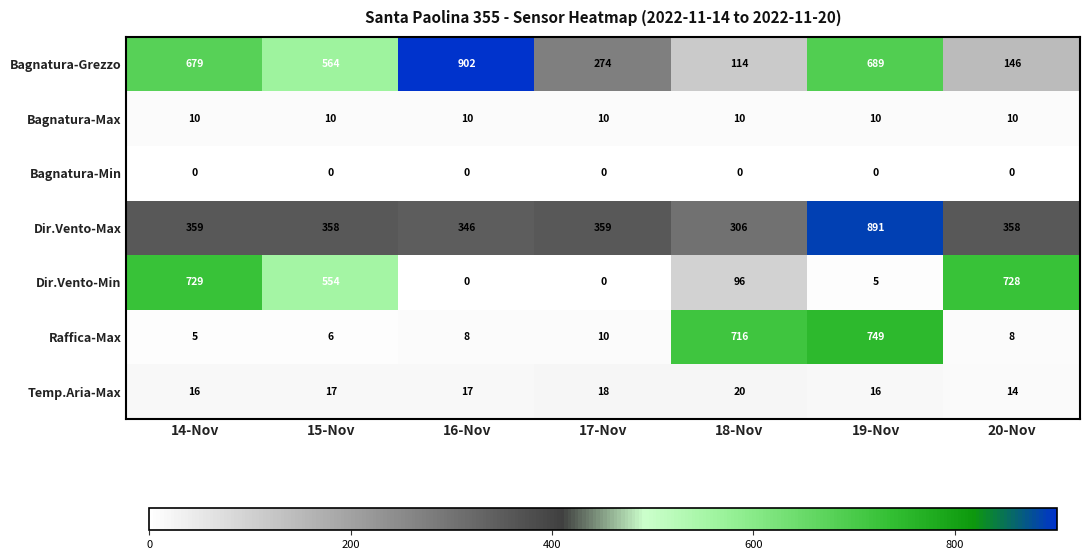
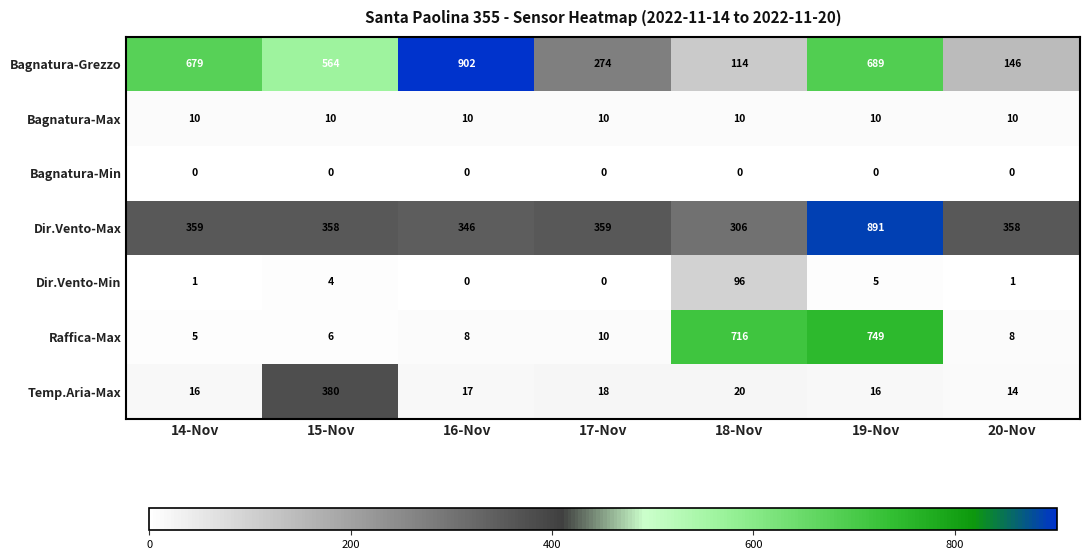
  {
    "Bagnatura-Grezzo": {
      "14-Nov": 679,
      "15-Nov": 564,
      "16-Nov": 902,
      "17-Nov": 274,
      "18-Nov": 114,
      "19-Nov": 689,
      "20-Nov": 146
    },
    "Bagnatura-Max": {
      "14-Nov": 10,
      "15-Nov": 10,
      "16-Nov": 10,
      "17-Nov": 10,
      "18-Nov": 10,
      "19-Nov": 10,
      "20-Nov": 10
    },
    "Bagnatura-Min": {
      "14-Nov": 0,
      "15-Nov": 0,
      "16-Nov": 0,
      "17-Nov": 0,
      "18-Nov": 0,
      "19-Nov": 0,
      "20-Nov": 0
    },
    "Dir.Vento-Max": {
      "14-Nov": 359,
      "15-Nov": 358,
      "16-Nov": 346,
      "17-Nov": 359,
      "18-Nov": 306,
      "19-Nov": 891,
      "20-Nov": 358
    },
    "Dir.Vento-Min": {
-     "14-Nov": 729,
-     "15-Nov": 554,
+     "14-Nov": 1,
+     "15-Nov": 4,
      "16-Nov": 0,
      "17-Nov": 0,
      "18-Nov": 96,
      "19-Nov": 5,
-     "20-Nov": 728
+     "20-Nov": 1
    },
    "Raffica-Max": {
      "14-Nov": 5,
      "15-Nov": 6,
      "16-Nov": 8,
      "17-Nov": 10,
      "18-Nov": 716,
      "19-Nov": 749,
      "20-Nov": 8
    },
    "Temp.Aria-Max": {
      "14-Nov": 16,
-     "15-Nov": 17,
+     "15-Nov": 380,
      "16-Nov": 17,
      "17-Nov": 18,
      "18-Nov": 20,
      "19-Nov": 16,
      "20-Nov": 14
    }
  }
